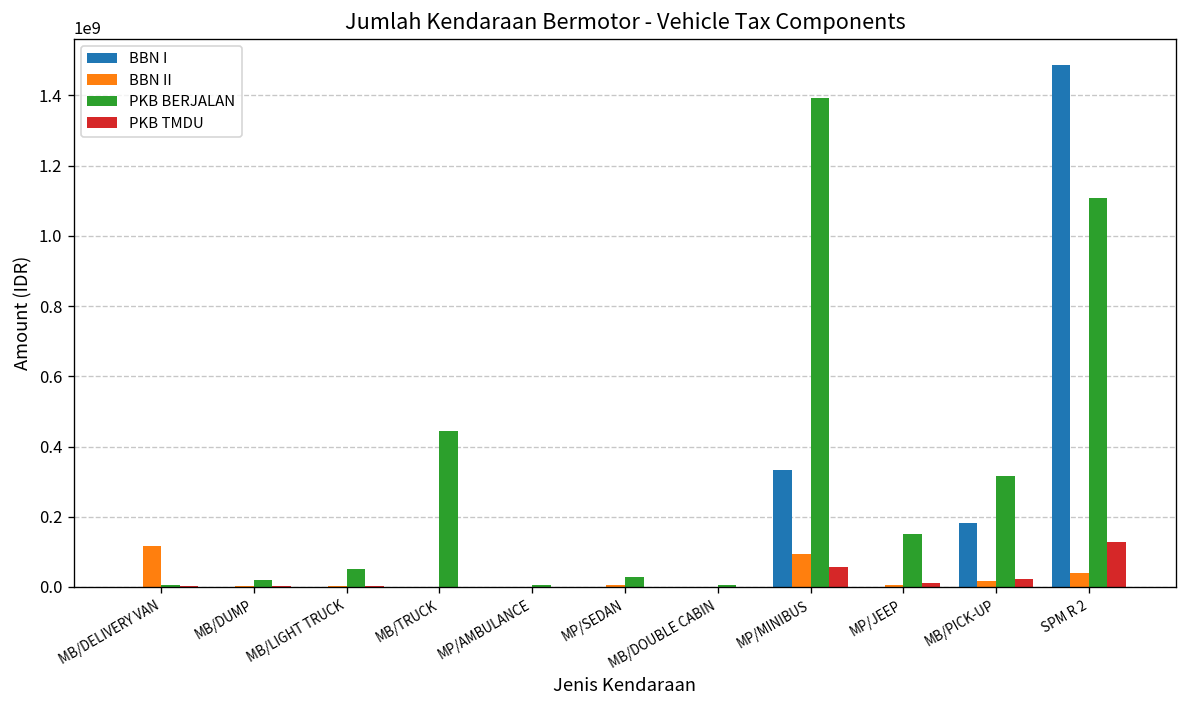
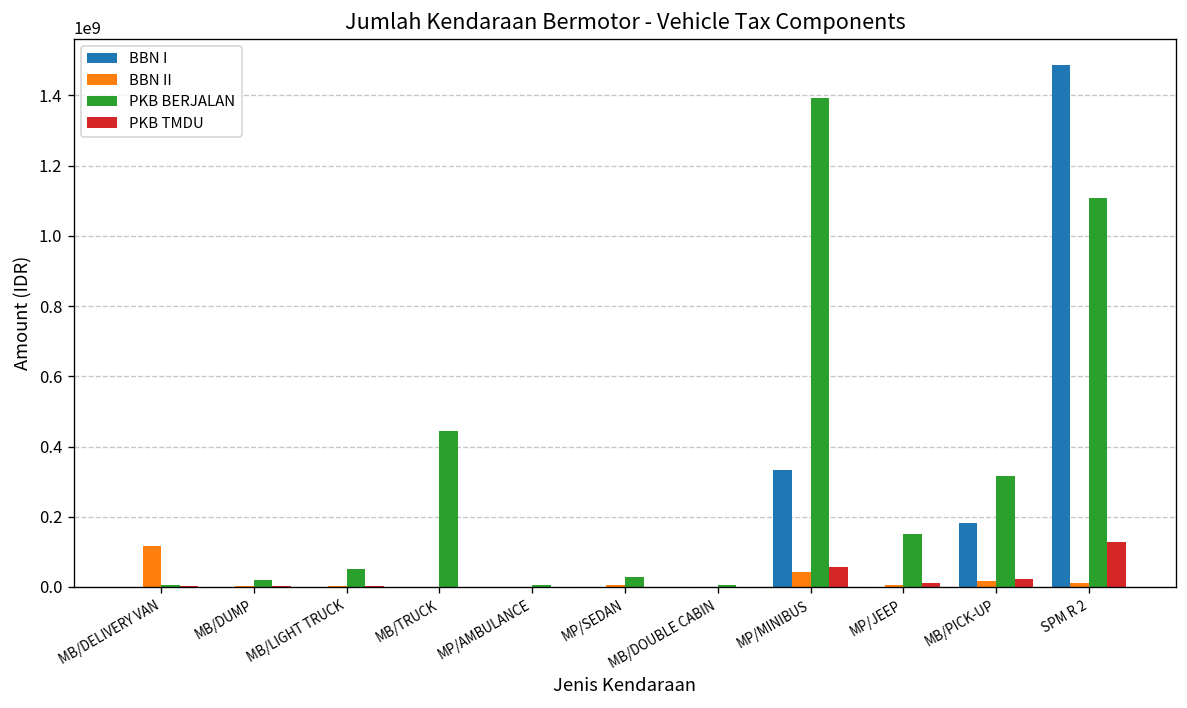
  {
    "BBN I": {
      "MB/DELIVERY VAN": 0,
      "MB/DUMP": 0,
      "MB/LIGHT TRUCK": 0,
      "MB/TRUCK": 0,
      "MP/AMBULANCE": 0,
      "MP/SEDAN": 0,
      "MB/DOUBLE CABIN": 0,
      "MP/MINIBUS": 330000000,
      "MP/JEEP": 0,
      "MB/PICK-UP": 180000000,
      "SPM R 2": 1490000000
    },
    "BBN II": {
      "MB/DELIVERY VAN": 120000000,
      "MB/TRUCK": 0,
      "MP/AMBULANCE": 0,
      "MB/DOUBLE CABIN": 0,
-     "MP/MINIBUS": 90000000,
+     "MP/MINIBUS": 40000000,
      "MB/PICK-UP": 20000000,
-     "SPM R 2": 40000000
+     "SPM R 2": 10000000
    },
    "PKB BERJALAN": {
      "MB/DUMP": 20000000,
      "MB/LIGHT TRUCK": 50000000,
      "MB/TRUCK": 440000000,
      "MP/SEDAN": 30000000,
      "MP/MINIBUS": 1390000000,
      "MP/JEEP": 150000000,
      "MB/PICK-UP": 320000000,
      "SPM R 2": 1110000000
    },
    "PKB TMDU": {
      "MB/TRUCK": 0,
      "MP/AMBULANCE": 0,
      "MP/SEDAN": 0,
      "MB/DOUBLE CABIN": 0,
      "MP/MINIBUS": 60000000,
      "MP/JEEP": 10000000,
      "MB/PICK-UP": 20000000,
      "SPM R 2": 130000000
    }
  }
